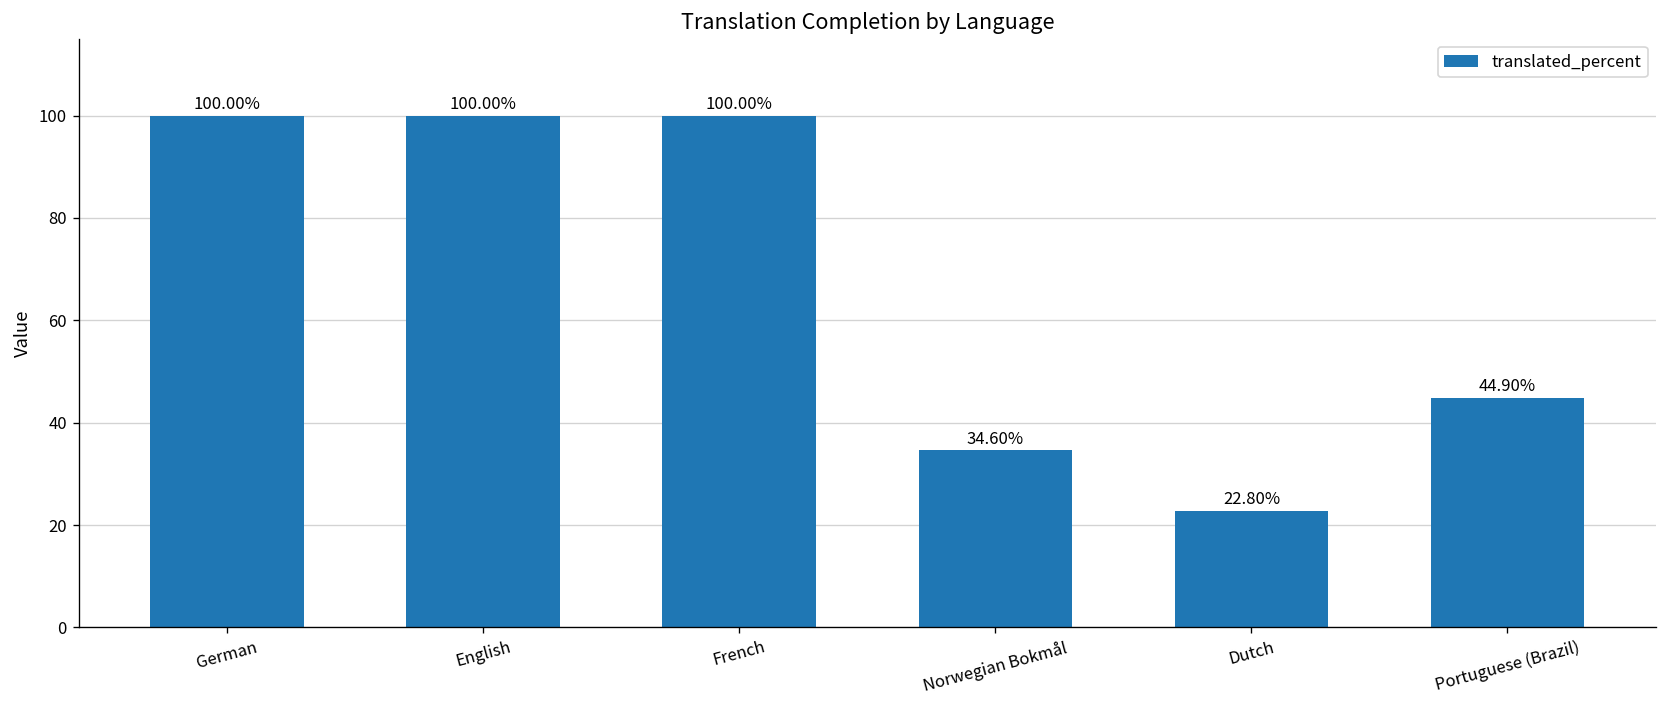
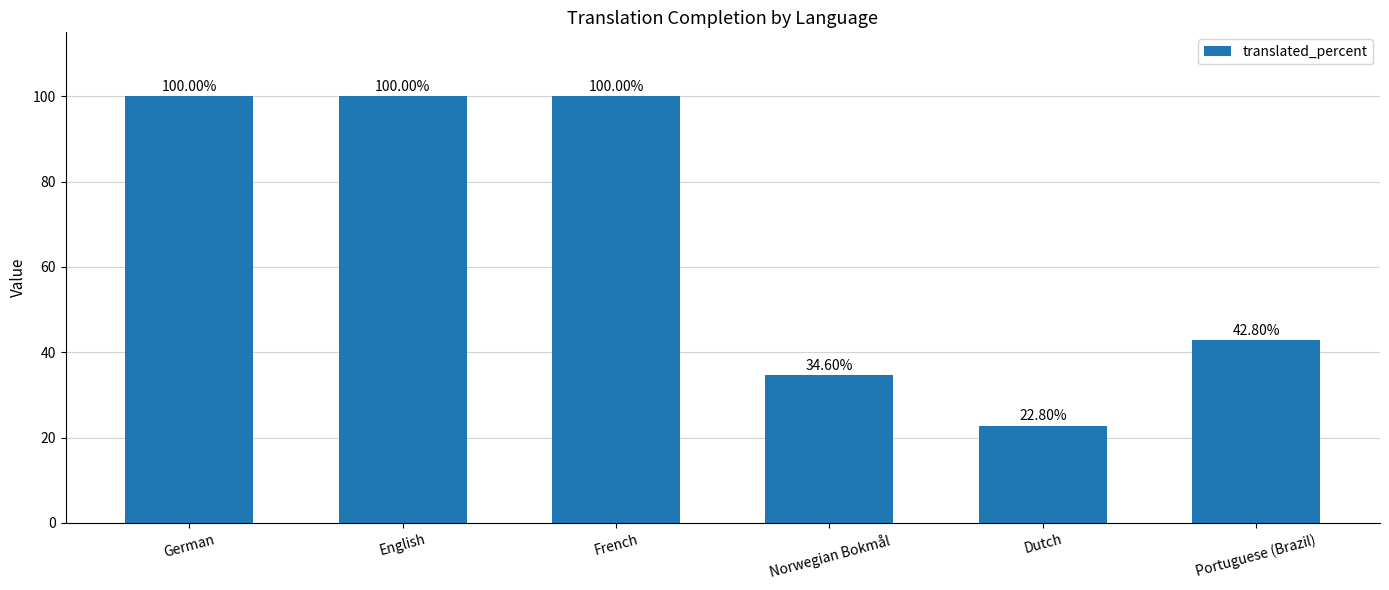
  {
    "German": "100.00%",
    "English": "100.00%",
    "French": "100.00%",
    "Norwegian Bokmål": "34.60%",
    "Dutch": "22.80%",
-   "Portuguese (Brazil)": "44.90%"
+   "Portuguese (Brazil)": "42.80%"
  }
